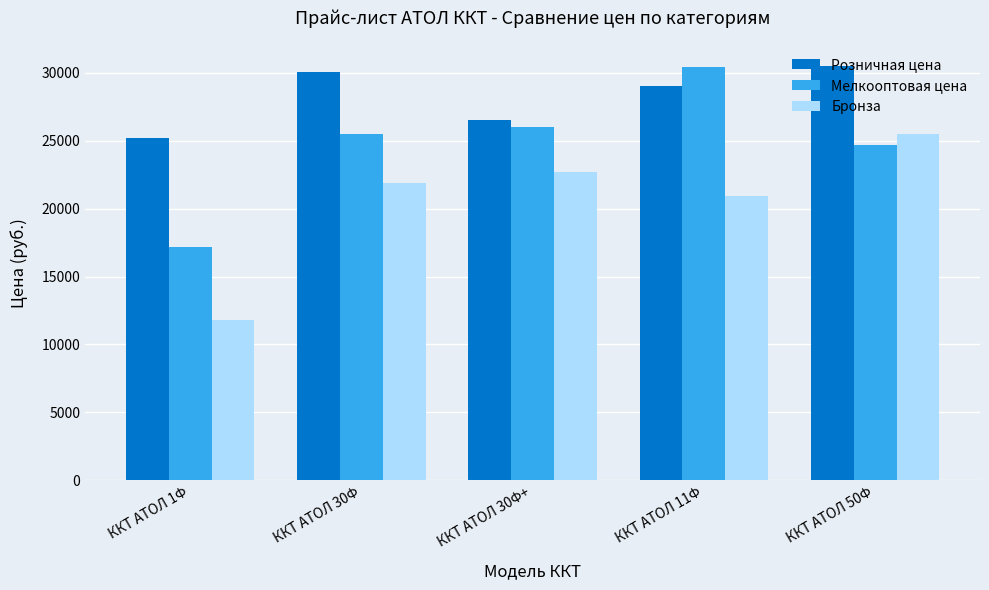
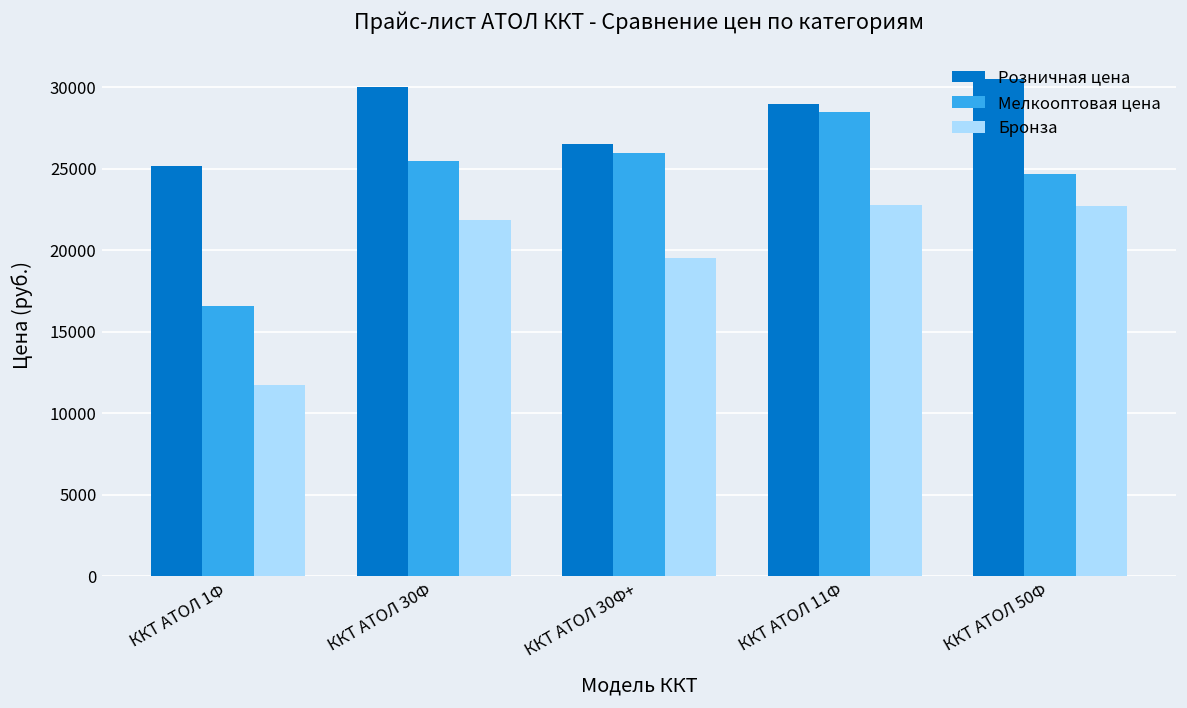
  {
    "Розничная цена": {
      "ККТ АТОЛ 1Ф": 25200,
      "ККТ АТОЛ 30Ф": 30000,
      "ККТ АТОЛ 30Ф+": 26500,
      "ККТ АТОЛ 11Ф": 29000,
      "ККТ АТОЛ 50Ф": 30500
    },
    "Мелкооптовая цена": {
-     "ККТ АТОЛ 1Ф": 17200,
+     "ККТ АТОЛ 1Ф": 16600,
      "ККТ АТОЛ 30Ф": 25500,
      "ККТ АТОЛ 30Ф+": 26000,
-     "ККТ АТОЛ 11Ф": 30400,
+     "ККТ АТОЛ 11Ф": 28500,
      "ККТ АТОЛ 50Ф": 24700
    },
    "Бронза": {
      "ККТ АТОЛ 1Ф": 11800,
      "ККТ АТОЛ 30Ф": 21900,
-     "ККТ АТОЛ 30Ф+": 22700,
-     "ККТ АТОЛ 11Ф": 21000,
-     "ККТ АТОЛ 50Ф": 25500
+     "ККТ АТОЛ 30Ф+": 19600,
+     "ККТ АТОЛ 11Ф": 22800,
+     "ККТ АТОЛ 50Ф": 22700
    }
  }
